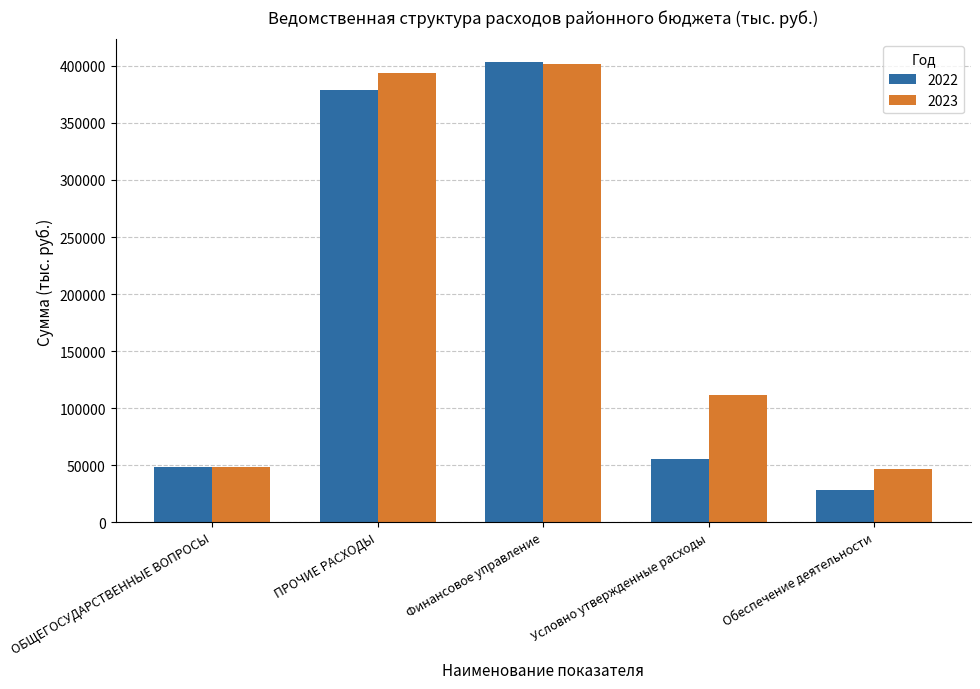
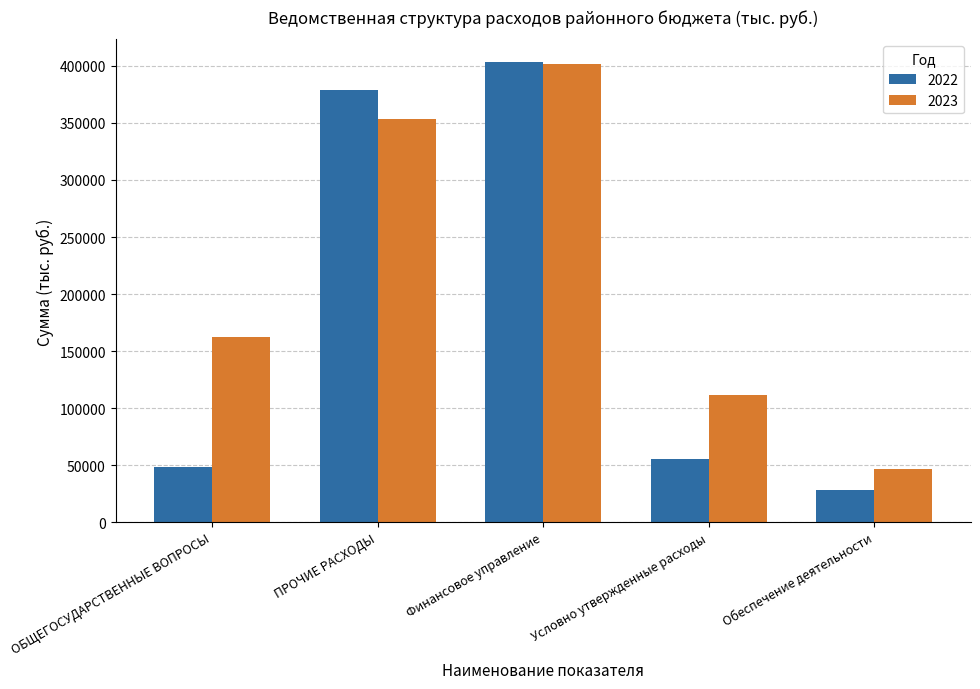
  {
    "2022": {
      "ОБЩЕГОСУДАРСТВЕННЫЕ ВОПРОСЫ": 48000,
      "ПРОЧИЕ РАСХОДЫ": 378000,
      "Финансовое управление": 403000,
      "Условно утвержденные расходы": 56000,
      "Обеспечение деятельности": 28000
    },
    "2023": {
-     "ОБЩЕГОСУДАРСТВЕННЫЕ ВОПРОСЫ": 48000,
-     "ПРОЧИЕ РАСХОДЫ": 394000,
+     "ОБЩЕГОСУДАРСТВЕННЫЕ ВОПРОСЫ": 162000,
+     "ПРОЧИЕ РАСХОДЫ": 353000,
      "Финансовое управление": 401000,
      "Условно утвержденные расходы": 112000,
      "Обеспечение деятельности": 47000
    }
  }
